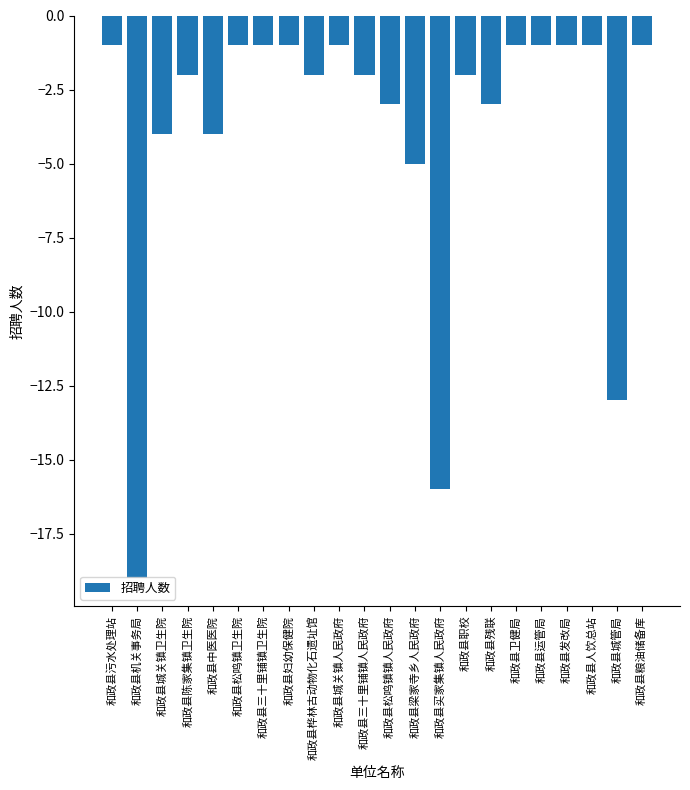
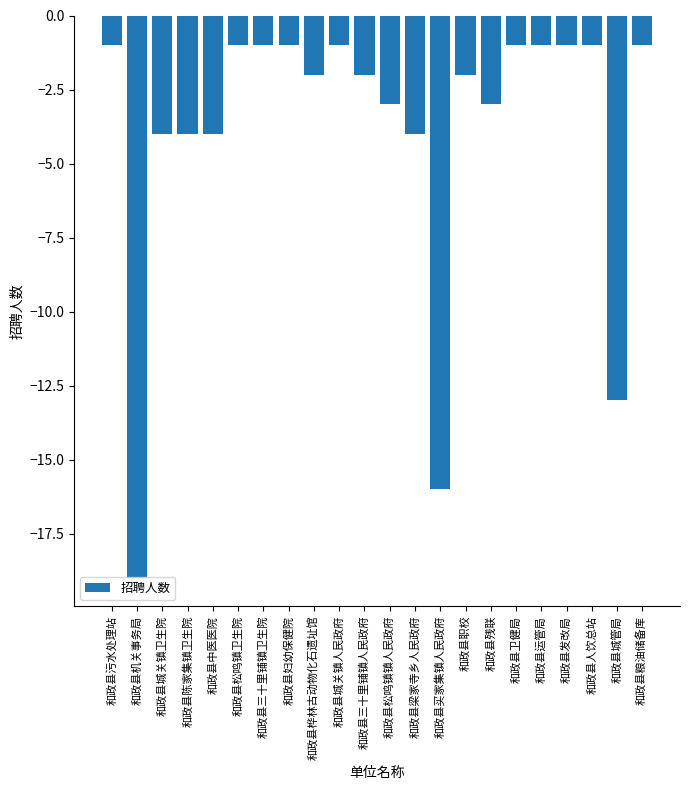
  {
    "和政县污水处理站": -1.0,
    "和政县城关镇卫生院": -4.0,
-   "和政县陈家集镇卫生院": -2.0,
+   "和政县陈家集镇卫生院": -4.0,
    "和政县中医医院": -4.0,
    "和政县松鸣镇卫生院": -1.0,
    "和政县三十里铺镇卫生院": -1.0,
    "和政县妇幼保健院": -1.0,
    "和政县桦林古动物化石遗址馆": -2.0,
    "和政县城关镇人民政府": -1.0,
    "和政县三十里铺镇人民政府": -2.0,
    "和政县松鸣镇镇人民政府": -3.0,
-   "和政县梁家寺乡人民政府": -5.0,
+   "和政县梁家寺乡人民政府": -4.0,
    "和政县买家集镇人民政府": -16.0,
    "和政县职校": -2.0,
    "和政县残联": -3.0,
    "和政县卫健局": -1.0,
    "和政县运管局": -1.0,
    "和政县发改局": -1.0,
    "和政县人饮总站": -1.0,
    "和政县城管局": -13.0,
    "和政县粮油储备库": -1.0
  }
